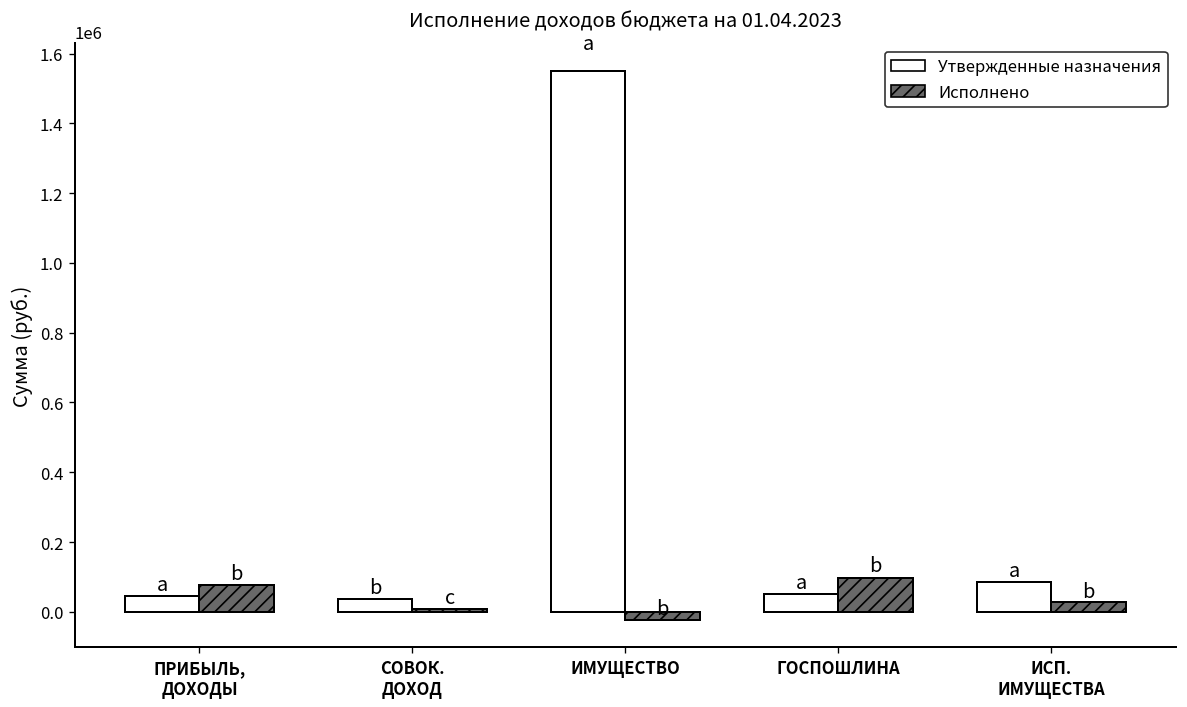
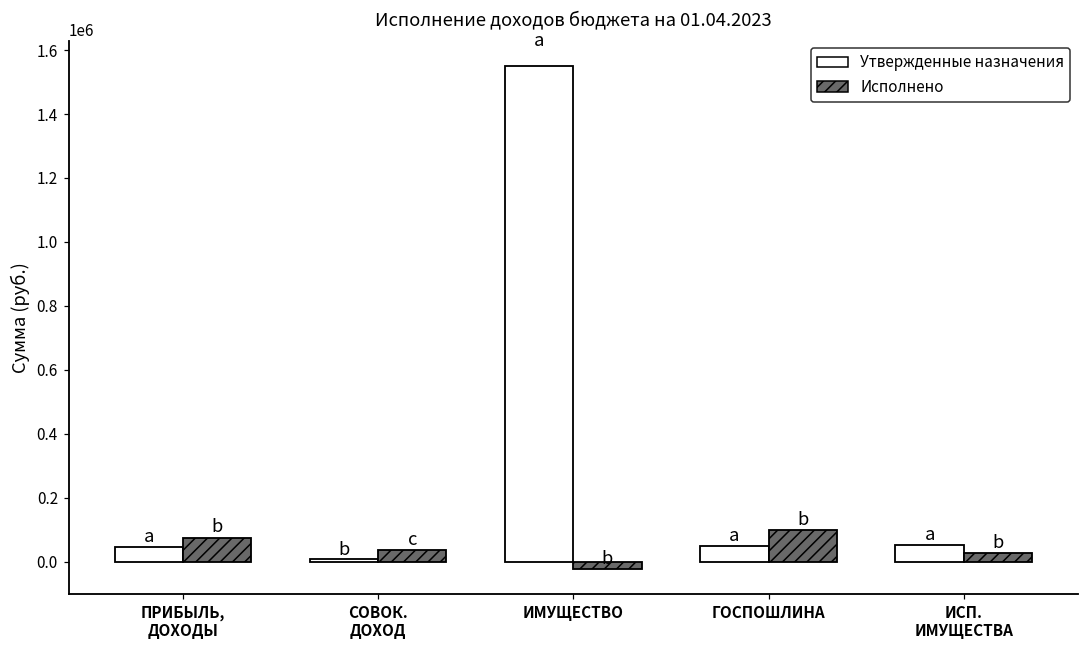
  {
    "Утвержденные назначения": {
      "ПРИБЫЛЬ, ДОХОДЫ": 50000,
-     "СОВОК. ДОХОД": 40000,
+     "СОВОК. ДОХОД": 10000,
      "ИМУЩЕСТВО": 1550000,
      "ГОСПОШЛИНА": 50000,
-     "ИСП. ИМУЩЕСТВА": 90000
+     "ИСП. ИМУЩЕСТВА": 50000
    },
    "Исполнено": {
      "ПРИБЫЛЬ, ДОХОДЫ": 80000,
-     "СОВОК. ДОХОД": 10000,
+     "СОВОК. ДОХОД": 40000,
      "ИМУЩЕСТВО": -20000,
      "ГОСПОШЛИНА": 100000,
      "ИСП. ИМУЩЕСТВА": 30000
    }
  }
